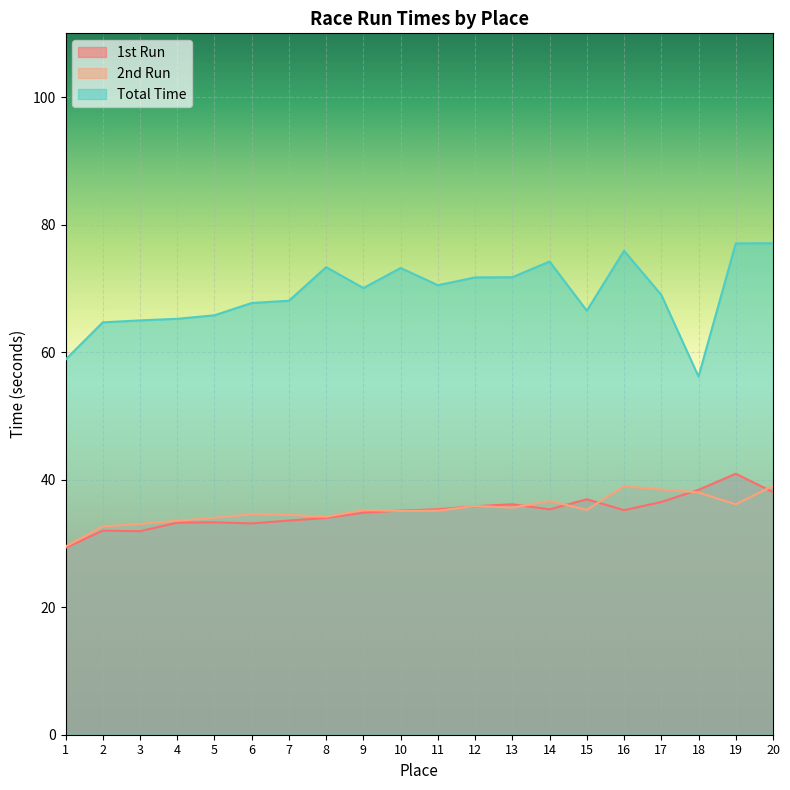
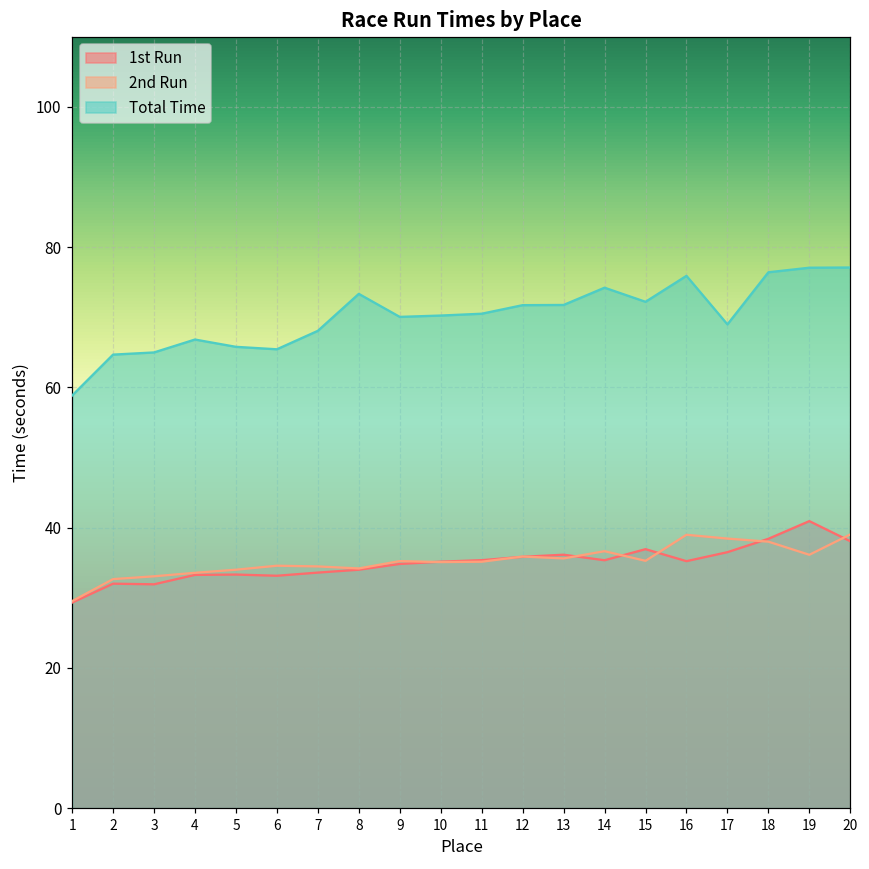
  {
    "Total Time": {
      "1": 59,
      "2": 65,
      "3": 65,
-     "4": 65,
+     "4": 67,
      "5": 66,
-     "6": 68,
+     "6": 65,
      "7": 68,
      "8": 73,
      "9": 70,
-     "10": 73,
+     "10": 70,
      "11": 71,
      "12": 72,
      "13": 72,
      "14": 74,
-     "15": 67,
+     "15": 72,
      "16": 76,
      "17": 69,
-     "18": 56,
+     "18": 76,
      "19": 77,
      "20": 77
    }
  }
